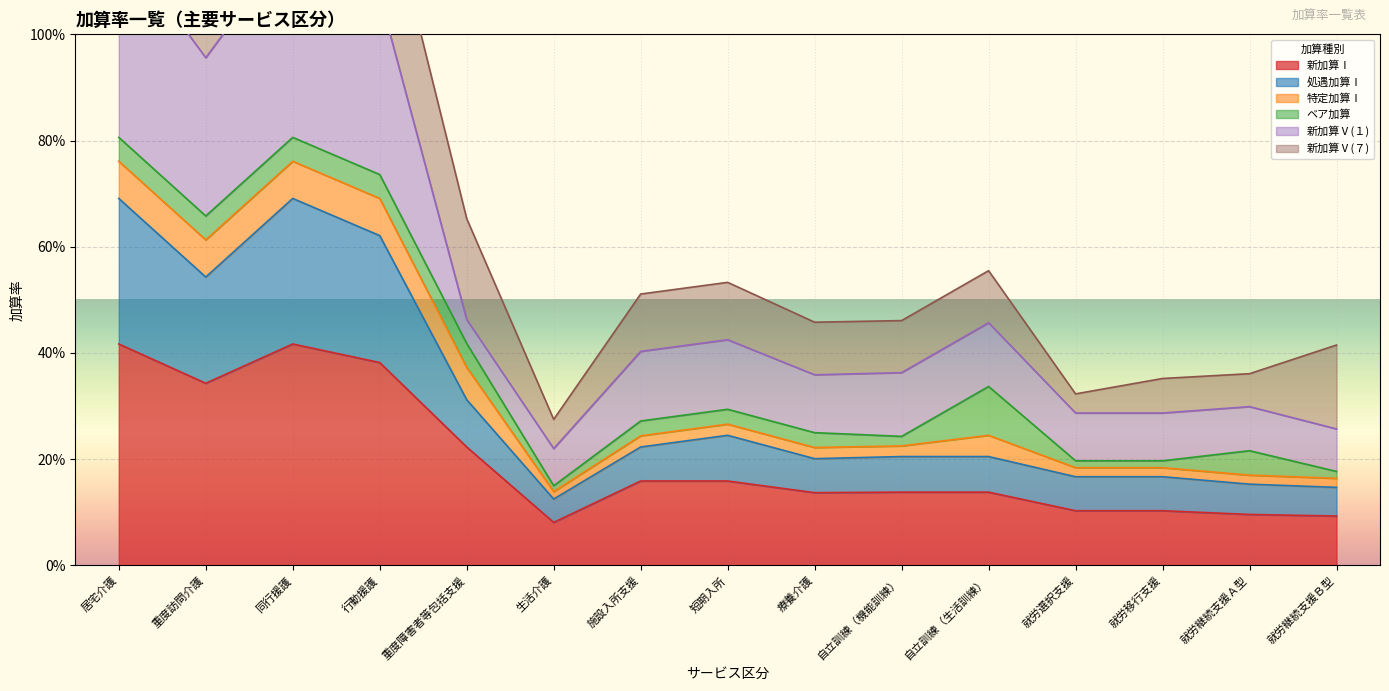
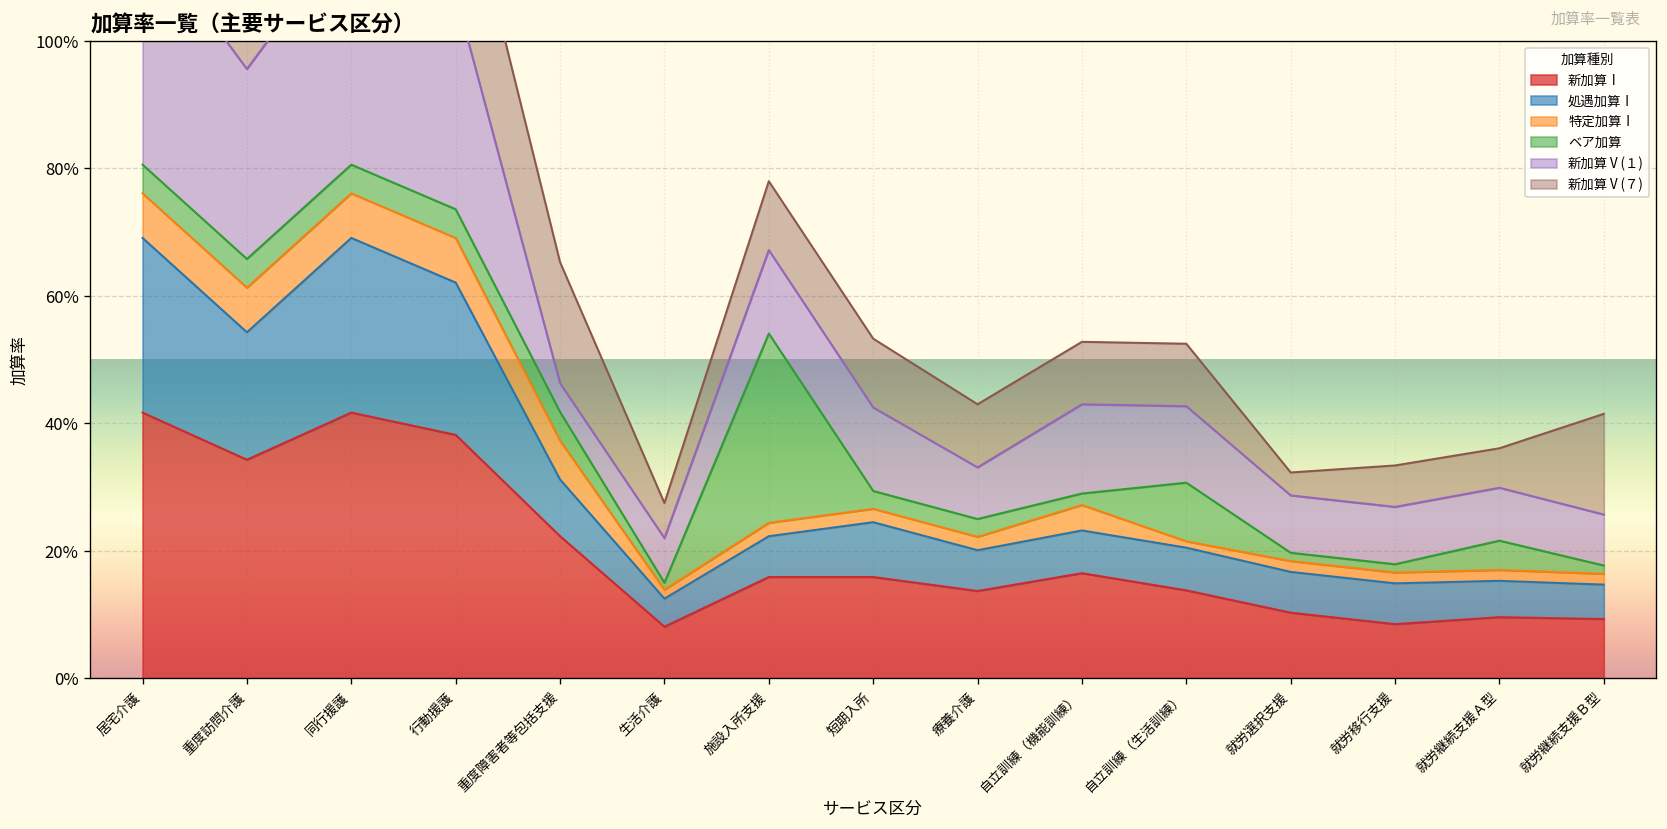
  {
    "新加算Ⅰ": {
      "居宅介護": "42%",
      "重度訪問介護": "34%",
      "同行援護": "42%",
      "行動援護": "38%",
      "重度障害者等包括支援": "22%",
      "生活介護": "8%",
      "施設入所支援": "16%",
      "短期入所": "16%",
      "療養介護": "14%",
-     "自立訓練（機能訓練）": "14%",
+     "自立訓練（機能訓練）": "17%",
      "自立訓練（生活訓練）": "14%",
      "就労選択支援": "10%",
-     "就労移行支援": "10%",
+     "就労移行支援": "9%",
      "就労継続支援Ａ型": "10%",
      "就労継続支援Ｂ型": "9%"
    },
    "処遇加算Ⅰ": {
      "居宅介護": "27%",
      "重度訪問介護": "20%",
      "同行援護": "27%",
      "行動援護": "24%",
      "重度障害者等包括支援": "9%",
      "生活介護": "4%",
      "施設入所支援": "6%",
      "短期入所": "9%",
      "療養介護": "6%",
      "自立訓練（機能訓練）": "7%",
      "自立訓練（生活訓練）": "7%",
      "就労選択支援": "6%",
      "就労移行支援": "6%",
      "就労継続支援Ａ型": "6%",
      "就労継続支援Ｂ型": "5%"
    },
    "特定加算Ⅰ": {
      "居宅介護": "7%",
      "重度訪問介護": "7%",
      "同行援護": "7%",
      "行動援護": "7%",
      "重度障害者等包括支援": "6%",
      "生活介護": "1%",
      "施設入所支援": "2%",
      "短期入所": "2%",
      "療養介護": "2%",
-     "自立訓練（機能訓練）": "2%",
-     "自立訓練（生活訓練）": "4%",
+     "自立訓練（機能訓練）": "4%",
+     "自立訓練（生活訓練）": "1%",
      "就労選択支援": "2%",
      "就労移行支援": "2%",
      "就労継続支援Ａ型": "2%",
      "就労継続支援Ｂ型": "2%"
    },
    "ベア加算": {
      "居宅介護": "5%",
      "重度訪問介護": "5%",
      "同行援護": "5%",
      "行動援護": "5%",
      "重度障害者等包括支援": "4%",
      "生活介護": "1%",
-     "施設入所支援": "3%",
+     "施設入所支援": "30%",
      "短期入所": "3%",
      "療養介護": "3%",
      "自立訓練（機能訓練）": "2%",
      "自立訓練（生活訓練）": "9%",
      "就労選択支援": "1%",
      "就労移行支援": "1%",
      "就労継続支援Ａ型": "5%",
      "就労継続支援Ｂ型": "1%"
    },
    "新加算Ⅴ(１)": {
      "重度訪問介護": "30%",
      "重度障害者等包括支援": "4%",
      "生活介護": "7%",
      "施設入所支援": "13%",
      "短期入所": "13%",
-     "療養介護": "11%",
-     "自立訓練（機能訓練）": "12%",
+     "療養介護": "8%",
+     "自立訓練（機能訓練）": "14%",
      "自立訓練（生活訓練）": "12%",
      "就労選択支援": "9%",
      "就労移行支援": "9%",
      "就労継続支援Ａ型": "8%",
      "就労継続支援Ｂ型": "8%"
    },
    "新加算Ⅴ(７)": {
      "重度障害者等包括支援": "19%",
      "生活介護": "5%",
      "施設入所支援": "11%",
      "短期入所": "11%",
      "療養介護": "10%",
      "自立訓練（機能訓練）": "10%",
      "自立訓練（生活訓練）": "10%",
      "就労選択支援": "4%",
      "就労移行支援": "7%",
      "就労継続支援Ａ型": "6%",
      "就労継続支援Ｂ型": "16%"
    }
  }
